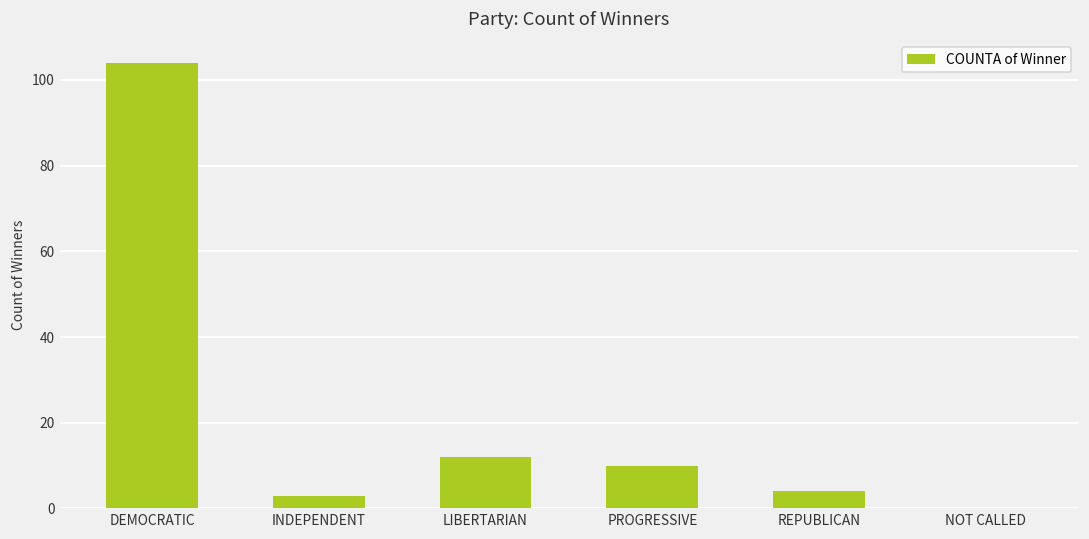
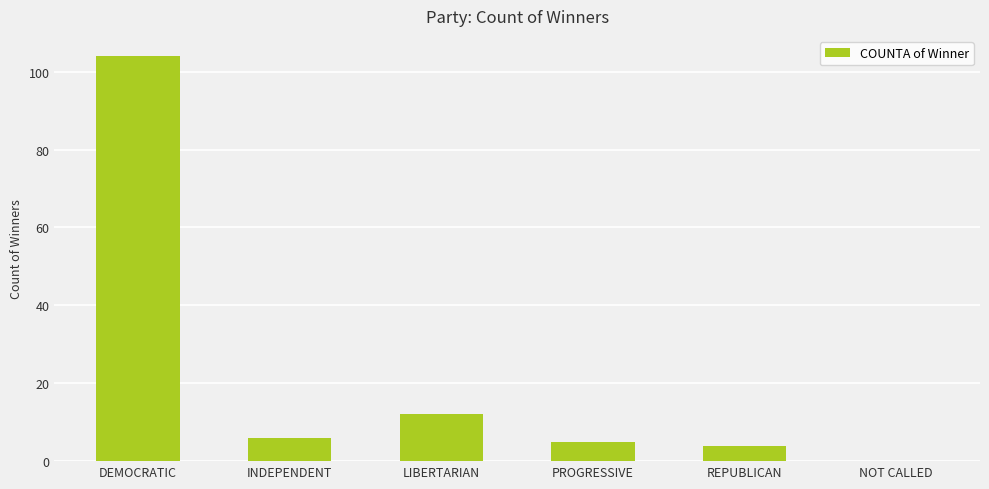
  {
    "DEMOCRATIC": 104,
-   "INDEPENDENT": 3,
+   "INDEPENDENT": 6,
    "LIBERTARIAN": 12,
-   "PROGRESSIVE": 10,
+   "PROGRESSIVE": 5,
    "REPUBLICAN": 4,
    "NOT CALLED": 0
  }
